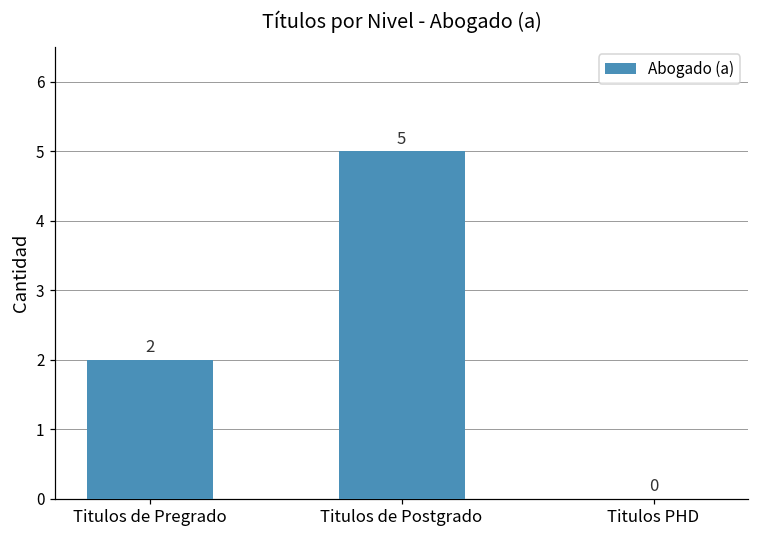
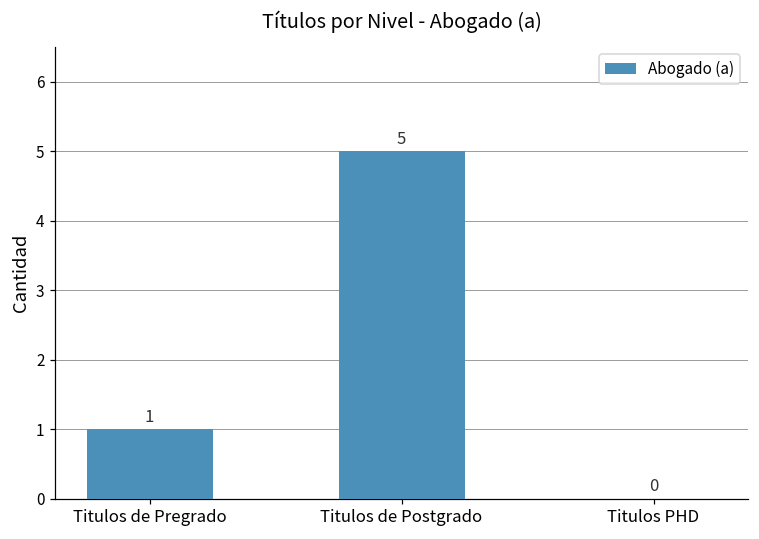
  {
-   "Titulos de Pregrado": 2,
+   "Titulos de Pregrado": 1,
    "Titulos de Postgrado": 5,
    "Titulos PHD": 0
  }
